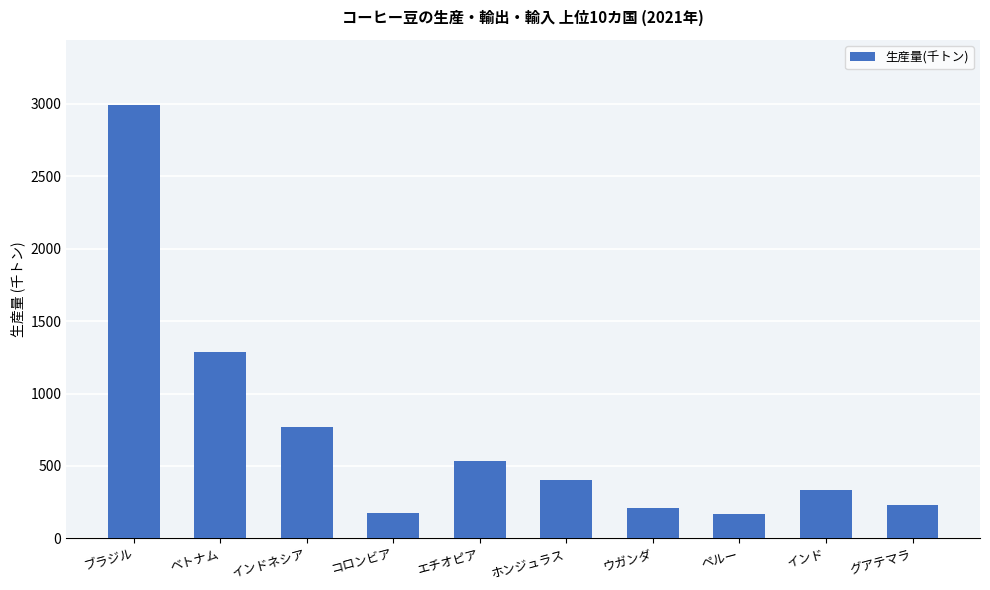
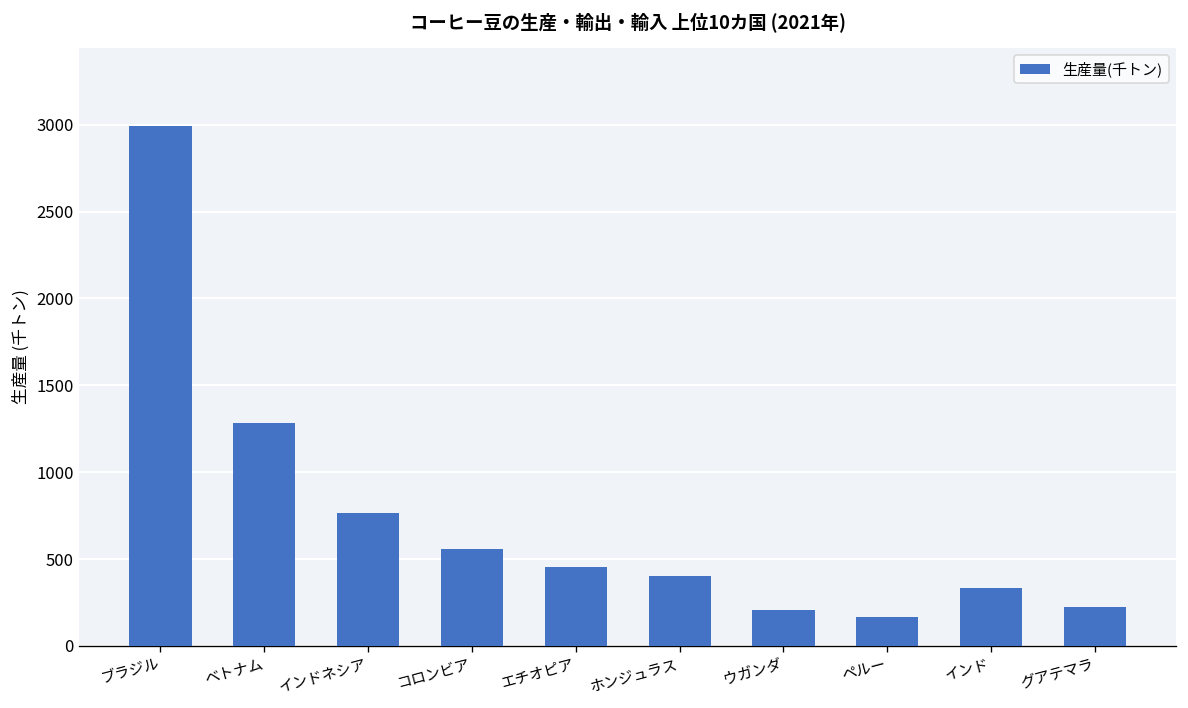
  {
    "ブラジル": 2990,
    "ベトナム": 1290,
    "インドネシア": 770,
-   "コロンビア": 180,
-   "エチオピア": 530,
+   "コロンビア": 560,
+   "エチオピア": 460,
    "ホンジュラス": 400,
    "ウガンダ": 210,
    "ペルー": 170,
    "インド": 330,
    "グアテマラ": 230
  }
